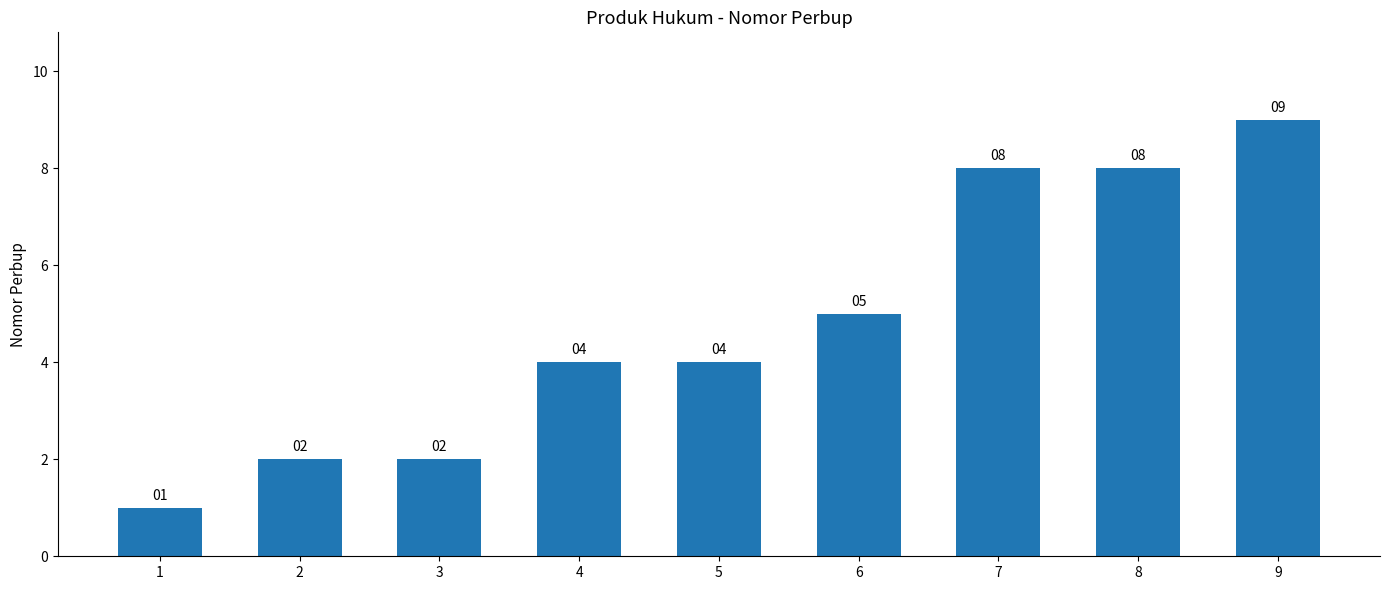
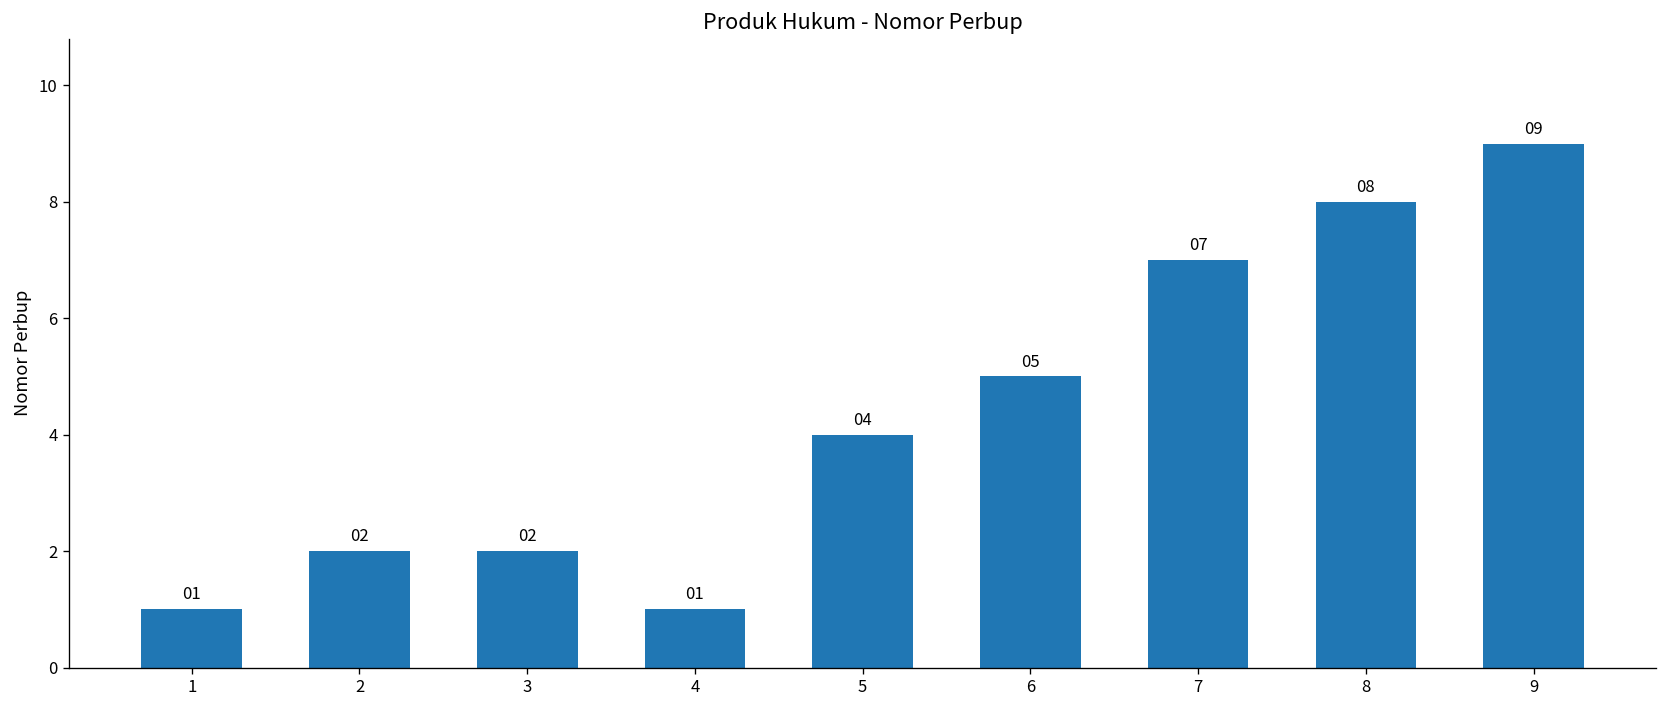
  {
    "1": "01",
    "2": "02",
    "3": "02",
-   "4": "04",
+   "4": "01",
    "5": "04",
    "6": "05",
-   "7": "08",
+   "7": "07",
    "8": "08",
    "9": "09"
  }
